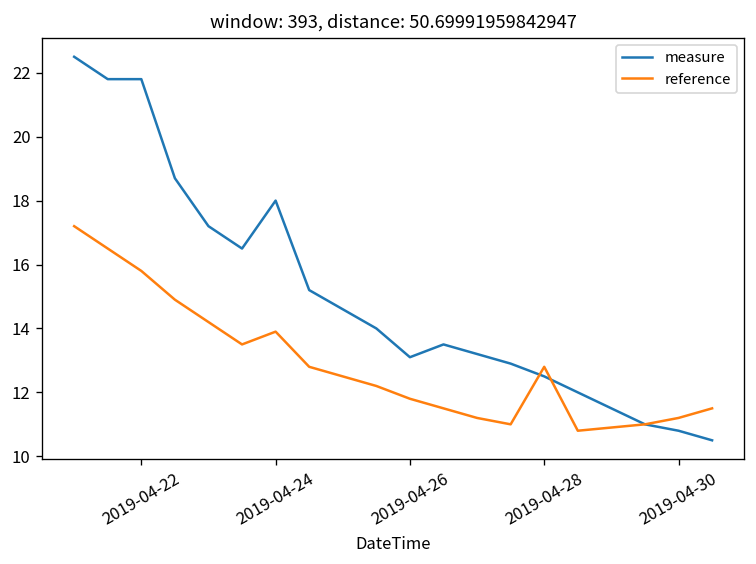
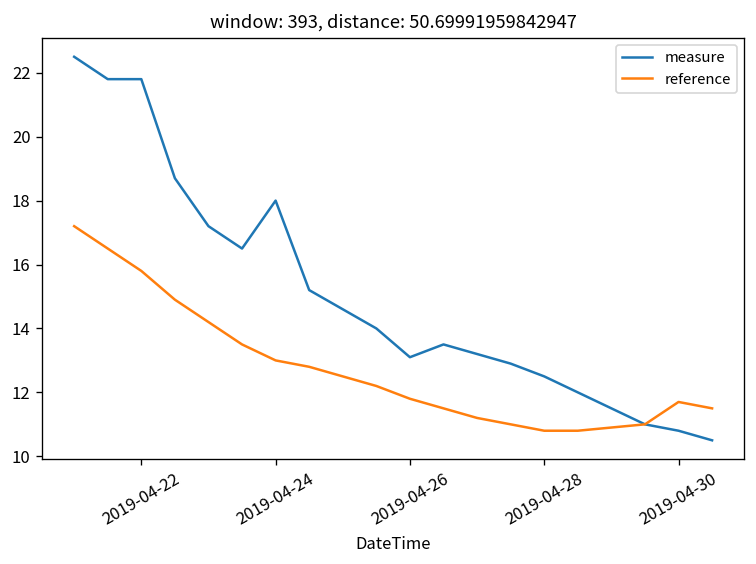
  {
    "measure": {
      "2019-04-22": 21.8,
      "2019-04-24": 18.0,
      "2019-04-26": 13.1,
      "2019-04-28": 12.5,
      "2019-04-30": 10.8
    },
    "reference": {
      "2019-04-22": 15.8,
-     "2019-04-24": 13.9,
+     "2019-04-24": 13.0,
      "2019-04-26": 11.8,
-     "2019-04-28": 12.8,
-     "2019-04-30": 11.2
+     "2019-04-28": 10.8,
+     "2019-04-30": 11.7
    }
  }
